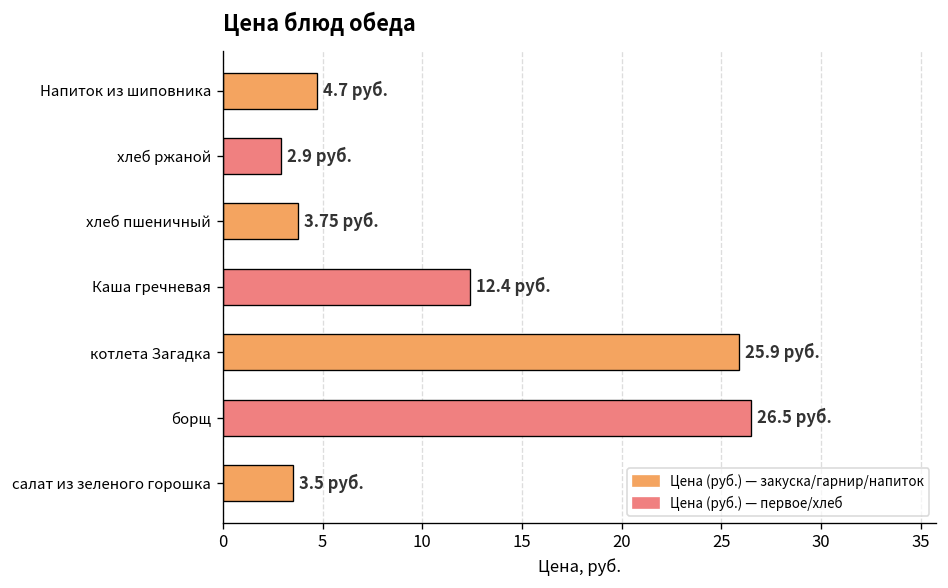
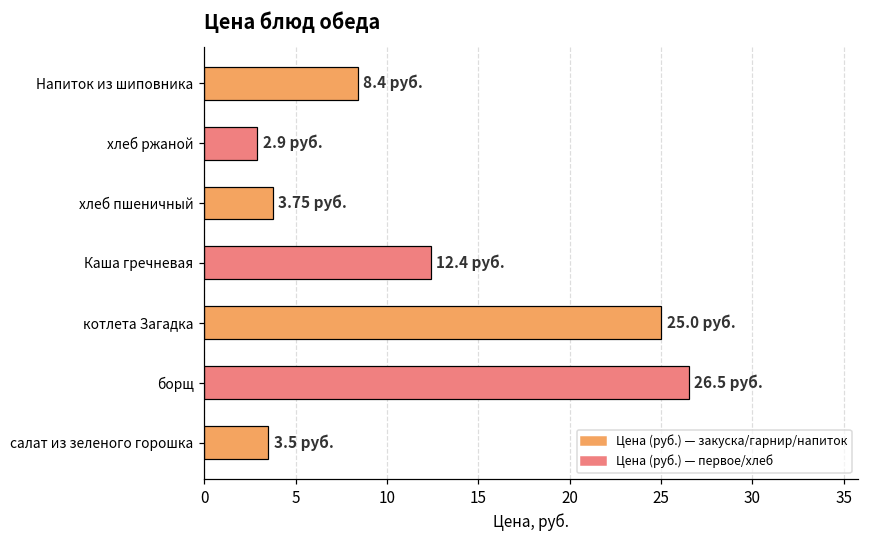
  {
-   "Напиток из шиповника": 4.7,
+   "Напиток из шиповника": 8.4,
    "хлеб ржаной": 2.9,
    "хлеб пшеничный": 3.75,
    "Каша гречневая": 12.4,
-   "котлета Загадка": 25.9,
+   "котлета Загадка": 25.0,
    "борщ": 26.5,
    "салат из зеленого горошка": 3.5
  }
